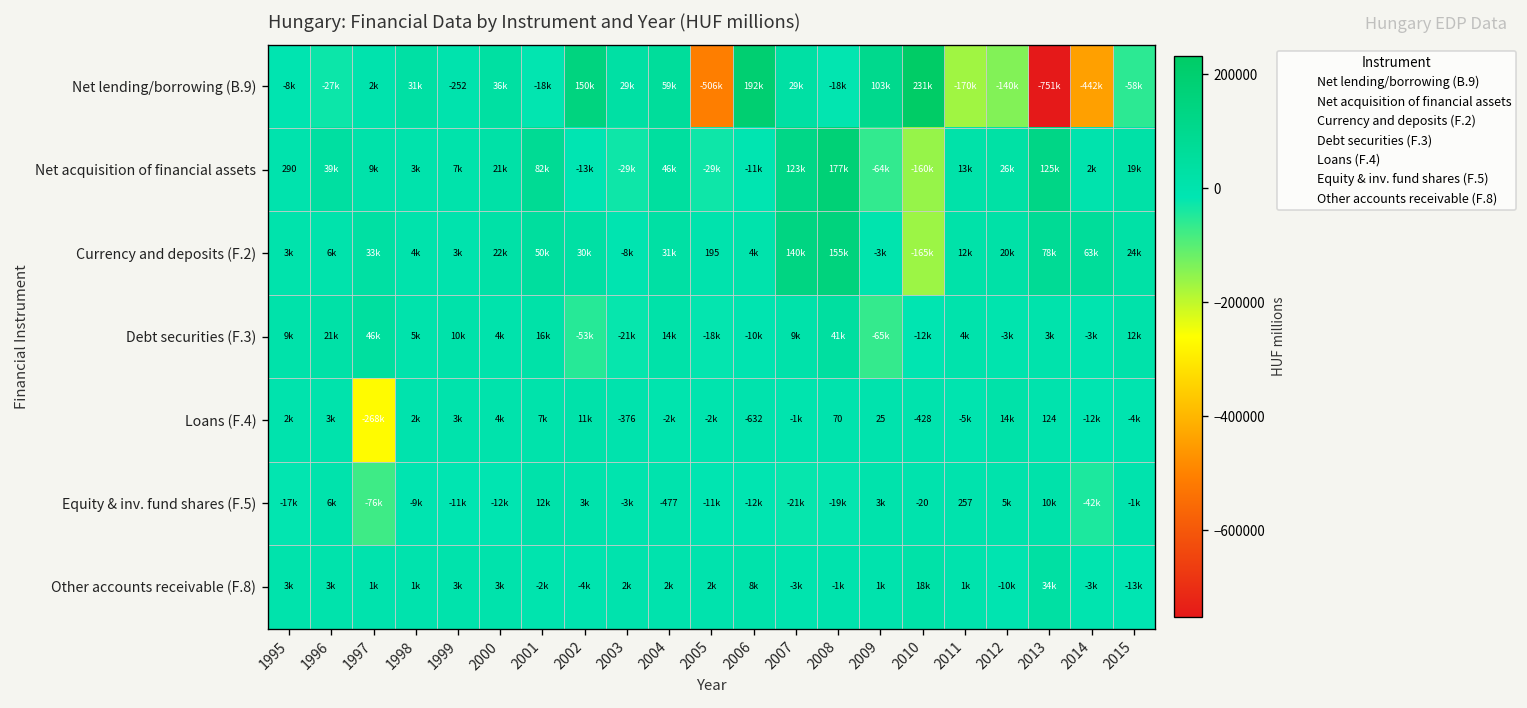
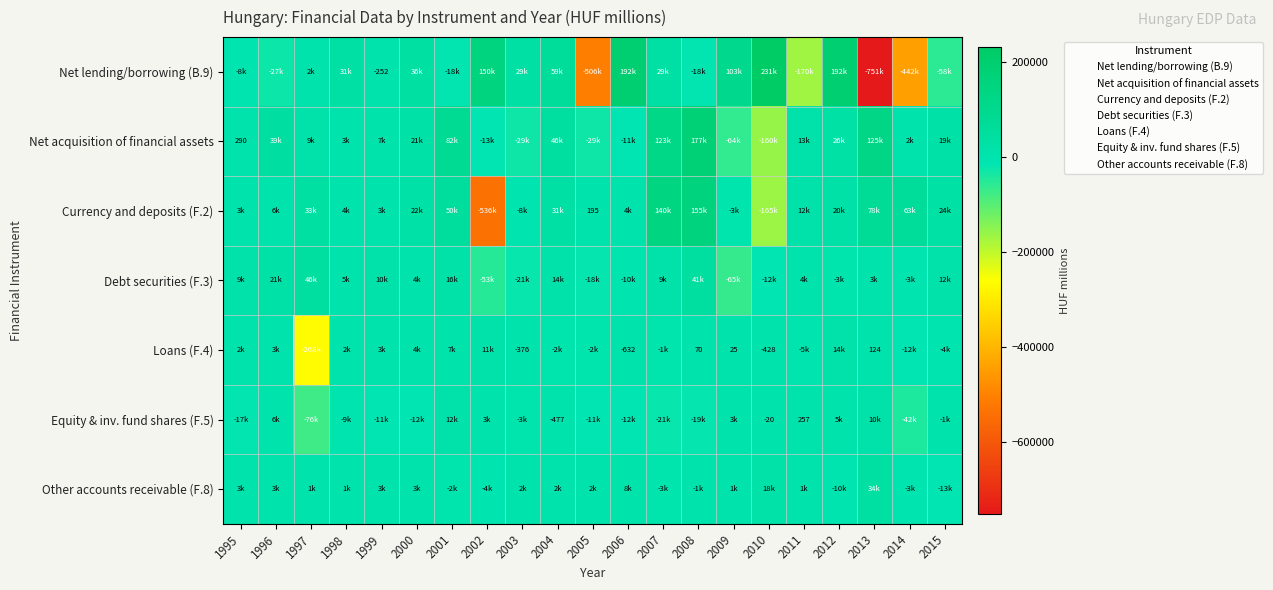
  {
    "Net lending/borrowing (B.9)": {
      "1995": "-8k",
      "1996": "-27k",
      "1997": "2k",
      "1998": "31k",
      "1999": "-252",
      "2000": "36k",
      "2001": "-18k",
      "2002": "150k",
      "2003": "29k",
      "2004": "59k",
      "2005": "-506k",
      "2006": "192k",
      "2007": "29k",
      "2008": "-18k",
      "2009": "103k",
      "2010": "231k",
      "2011": "-170k",
-     "2012": "-140k",
+     "2012": "192k",
      "2013": "-751k",
      "2014": "-442k",
      "2015": "-58k"
    },
    "Net acquisition of financial assets": {
      "1995": "290",
      "1996": "39k",
      "1997": "9k",
      "1998": "3k",
      "1999": "7k",
      "2000": "21k",
      "2001": "82k",
      "2002": "-13k",
      "2003": "-29k",
      "2004": "46k",
      "2005": "-29k",
      "2006": "-11k",
      "2007": "123k",
      "2008": "177k",
      "2009": "-64k",
      "2010": "-160k",
      "2011": "13k",
      "2012": "26k",
      "2013": "125k",
      "2014": "2k",
      "2015": "19k"
    },
    "Currency and deposits (F.2)": {
      "1995": "3k",
      "1996": "6k",
      "1997": "33k",
      "1998": "4k",
      "1999": "3k",
      "2000": "22k",
      "2001": "50k",
-     "2002": "30k",
+     "2002": "-536k",
      "2003": "-8k",
      "2004": "31k",
      "2005": "195",
      "2006": "4k",
      "2007": "140k",
      "2008": "155k",
      "2009": "-3k",
      "2010": "-165k",
      "2011": "12k",
      "2012": "20k",
      "2013": "78k",
      "2014": "63k",
      "2015": "24k"
    },
    "Debt securities (F.3)": {
      "1995": "9k",
      "1996": "21k",
      "1997": "46k",
      "1998": "5k",
      "1999": "10k",
      "2000": "4k",
      "2001": "16k",
      "2002": "-53k",
      "2003": "-21k",
      "2004": "14k",
      "2005": "-18k",
      "2006": "-10k",
      "2007": "9k",
      "2008": "41k",
      "2009": "-65k",
      "2010": "-12k",
      "2011": "4k",
      "2012": "-3k",
      "2013": "3k",
      "2014": "-3k",
      "2015": "12k"
    },
    "Loans (F.4)": {
      "1995": "2k",
      "1996": "3k",
      "1997": "-268k",
      "1998": "2k",
      "1999": "3k",
      "2000": "4k",
      "2001": "7k",
      "2002": "11k",
      "2003": "-376",
      "2004": "-2k",
      "2005": "-2k",
      "2006": "-632",
      "2007": "-1k",
      "2008": "70",
      "2009": "25",
      "2010": "-428",
      "2011": "-5k",
      "2012": "14k",
      "2013": "124",
      "2014": "-12k",
      "2015": "-4k"
    },
    "Equity & inv. fund shares (F.5)": {
      "1995": "-17k",
      "1996": "6k",
      "1997": "-76k",
      "1998": "-9k",
      "1999": "-11k",
      "2000": "-12k",
      "2001": "12k",
      "2002": "3k",
      "2003": "-3k",
      "2004": "-477",
      "2005": "-11k",
      "2006": "-12k",
      "2007": "-21k",
      "2008": "-19k",
      "2009": "3k",
      "2010": "-20",
      "2011": "257",
      "2012": "5k",
      "2013": "10k",
      "2014": "-42k",
      "2015": "-1k"
    },
    "Other accounts receivable (F.8)": {
      "1995": "3k",
      "1996": "3k",
      "1997": "1k",
      "1998": "1k",
      "1999": "3k",
      "2000": "3k",
      "2001": "-2k",
      "2002": "-4k",
      "2003": "2k",
      "2004": "2k",
      "2005": "2k",
      "2006": "8k",
      "2007": "-3k",
      "2008": "-1k",
      "2009": "1k",
      "2010": "18k",
      "2011": "1k",
      "2012": "-10k",
      "2013": "34k",
      "2014": "-3k",
      "2015": "-13k"
    }
  }
